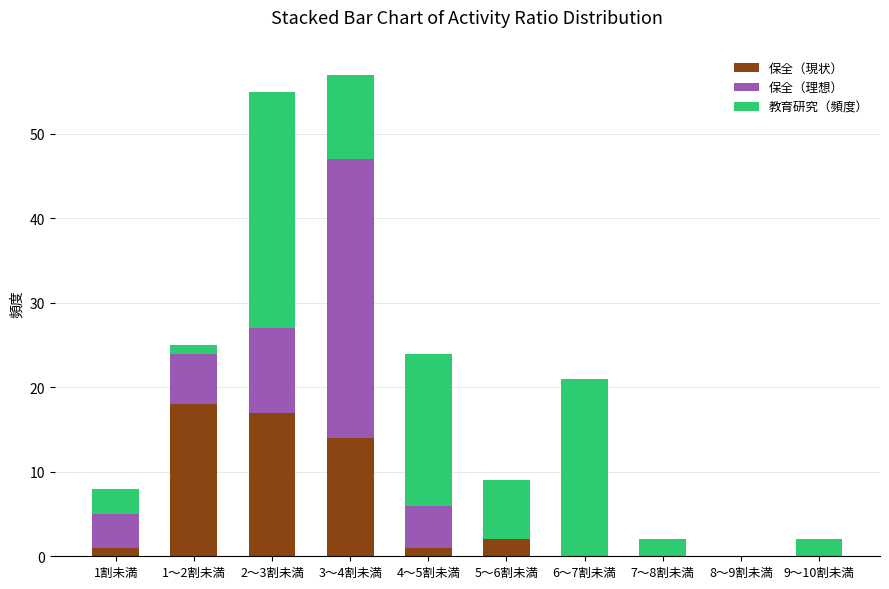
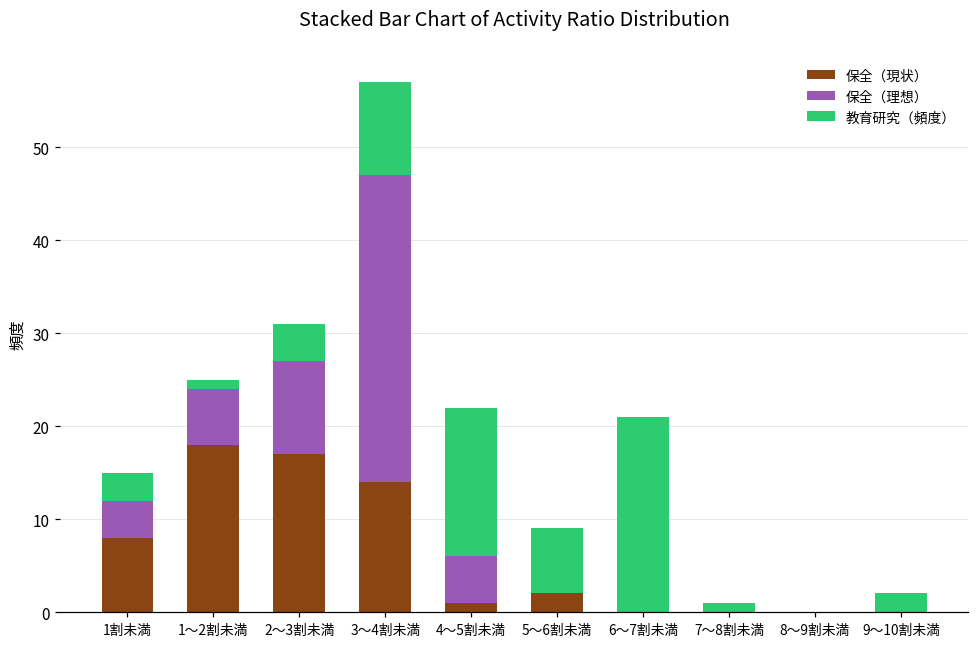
  {
    "保全（現状）": {
-     "1割未満": 1,
+     "1割未満": 8,
      "1～2割未満": 18,
      "2～3割未満": 17,
      "3～4割未満": 14,
      "4～5割未満": 1,
      "5～6割未満": 2,
      "6～7割未満": 0,
      "7～8割未満": 0,
      "8～9割未満": 0,
      "9～10割未満": 0
    },
    "保全（理想）": {
      "1割未満": 4,
      "1～2割未満": 6,
      "2～3割未満": 10,
      "3～4割未満": 33,
      "4～5割未満": 5,
      "5～6割未満": 0,
      "6～7割未満": 0,
      "7～8割未満": 0,
      "8～9割未満": 0,
      "9～10割未満": 0
    },
    "教育研究（頻度）": {
      "1割未満": 3,
      "1～2割未満": 1,
-     "2～3割未満": 28,
+     "2～3割未満": 4,
      "3～4割未満": 10,
-     "4～5割未満": 18,
+     "4～5割未満": 16,
      "5～6割未満": 7,
      "6～7割未満": 21,
-     "7～8割未満": 2,
+     "7～8割未満": 1,
      "8～9割未満": 0,
      "9～10割未満": 2
    }
  }
